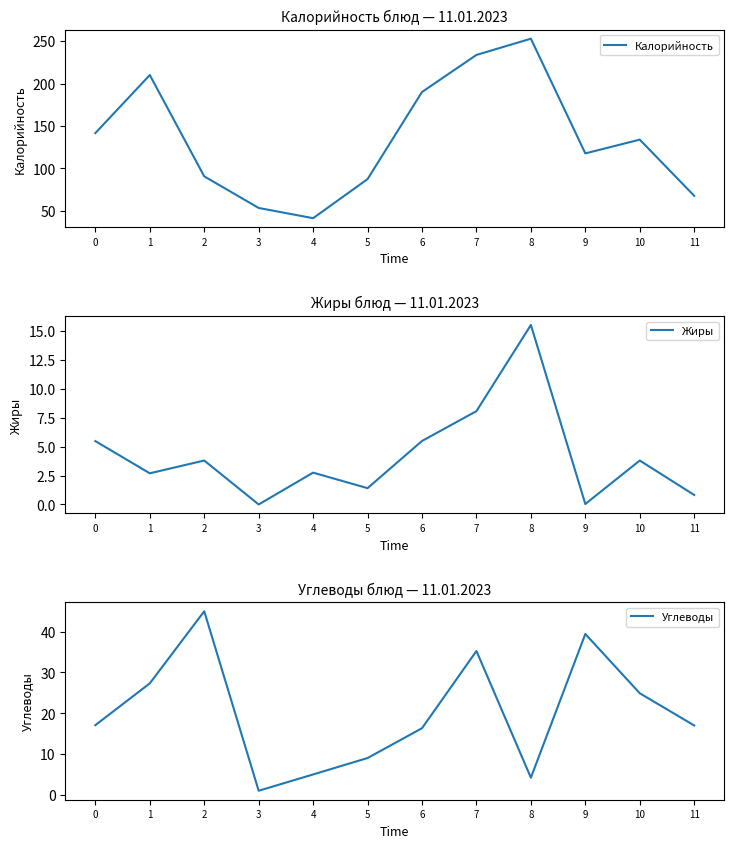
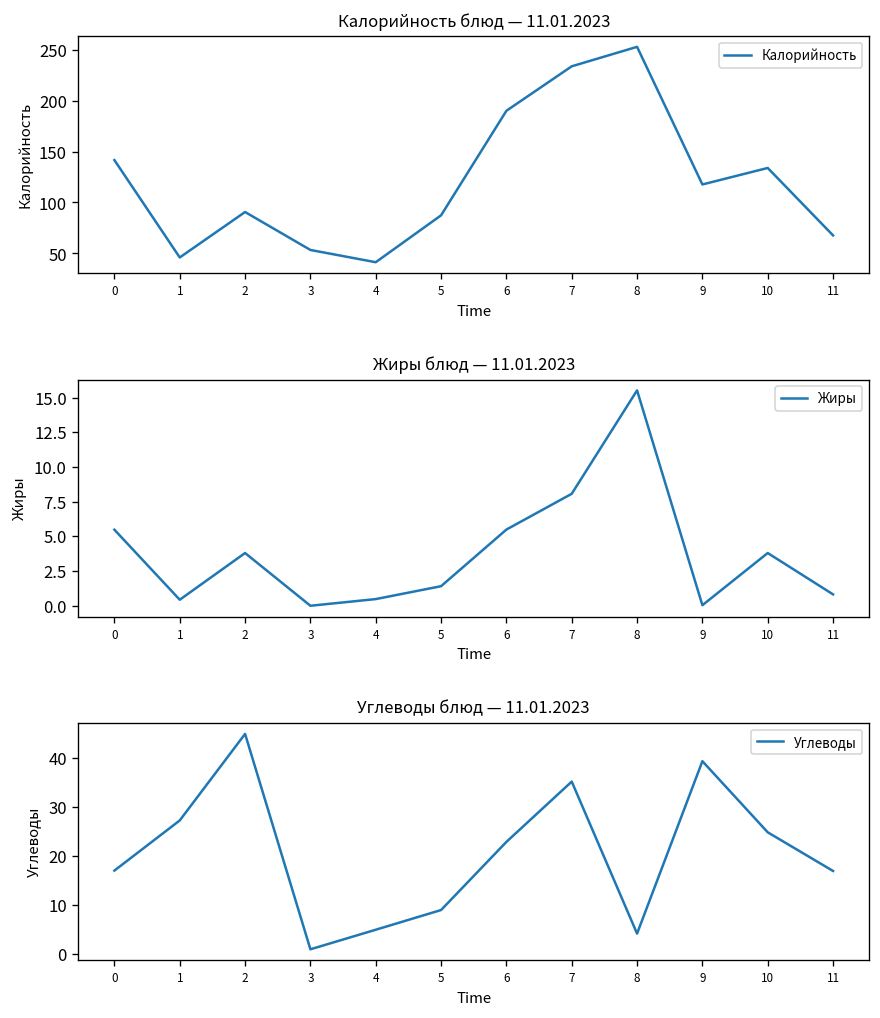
  {
    "Калорийность блюд — 11.01.2023": {
      "0": 140,
-     "1": 210,
+     "1": 50,
      "2": 90,
      "3": 50,
      "4": 40,
      "5": 90,
      "6": 190,
      "7": 230,
      "8": 250,
      "9": 120,
      "10": 130,
      "11": 70
    },
    "Жиры блюд — 11.01.2023": {
      "0": 5.5,
-     "1": 2.7,
+     "1": 0.4,
      "2": 3.8,
      "3": 0.0,
-     "4": 2.8,
+     "4": 0.5,
      "5": 1.4,
      "6": 5.5,
      "7": 8.1,
      "8": 15.5,
      "9": 0.0,
      "10": 3.8,
      "11": 0.8
    },
    "Углеводы блюд — 11.01.2023": {
      "0": 17,
      "1": 27,
      "2": 45,
      "3": 1,
      "4": 5,
      "5": 9,
-     "6": 16,
+     "6": 23,
      "7": 35,
      "8": 4,
      "9": 39,
      "10": 25,
      "11": 17
    }
  }
